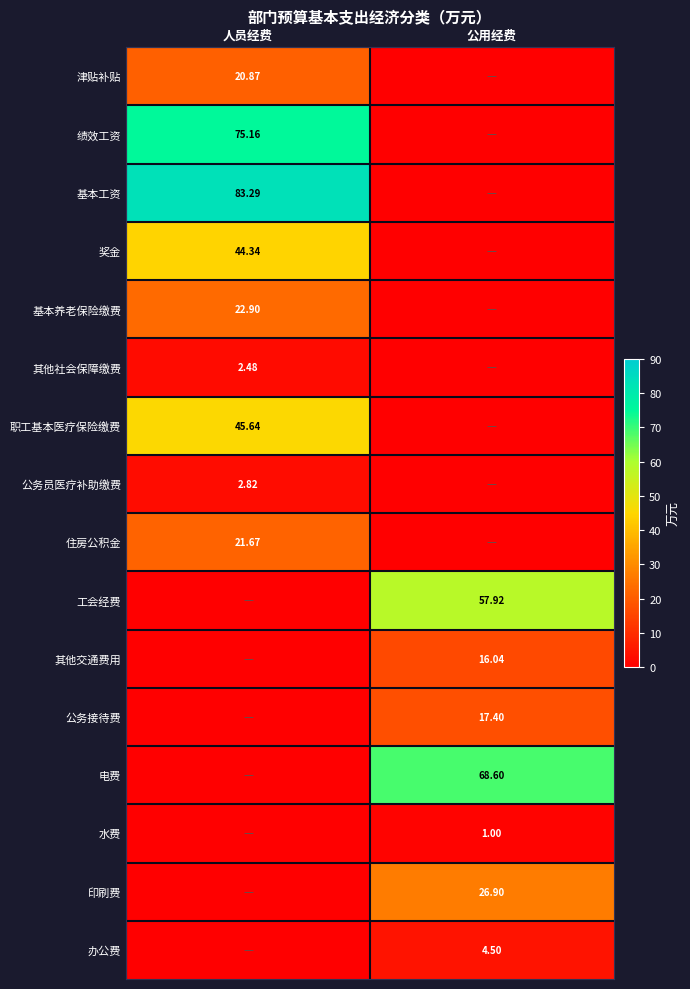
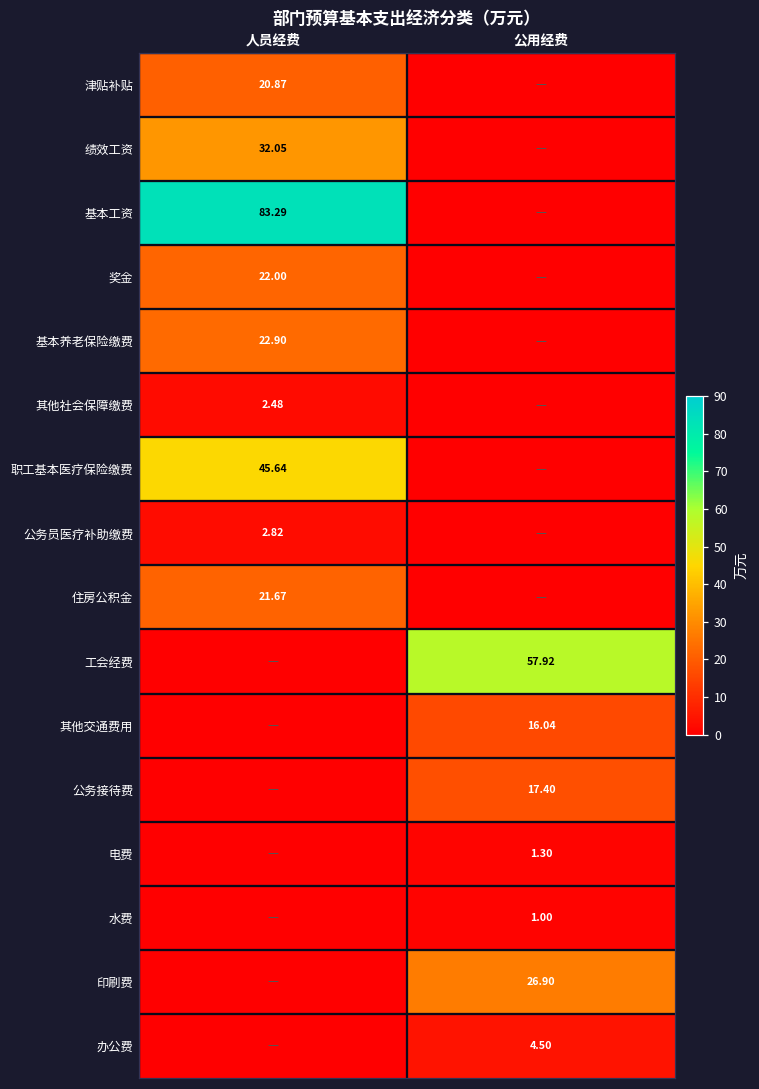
  {
    "津贴补贴": {
      "人员经费": 20.87
    },
    "绩效工资": {
-     "人员经费": 75.16
+     "人员经费": 32.05
    },
    "基本工资": {
      "人员经费": 83.29
    },
    "奖金": {
-     "人员经费": 44.34
+     "人员经费": 22.00
    },
    "基本养老保险缴费": {
      "人员经费": 22.90
    },
    "其他社会保障缴费": {
      "人员经费": 2.48
    },
    "职工基本医疗保险缴费": {
      "人员经费": 45.64
    },
    "公务员医疗补助缴费": {
      "人员经费": 2.82
    },
    "住房公积金": {
      "人员经费": 21.67
    },
    "工会经费": {
      "公用经费": 57.92
    },
    "其他交通费用": {
      "公用经费": 16.04
    },
    "公务接待费": {
      "公用经费": 17.40
    },
    "电费": {
-     "公用经费": 68.60
+     "公用经费": 1.30
    },
    "水费": {
      "公用经费": 1.00
    },
    "印刷费": {
      "公用经费": 26.90
    },
    "办公费": {
      "公用经费": 4.50
    }
  }
